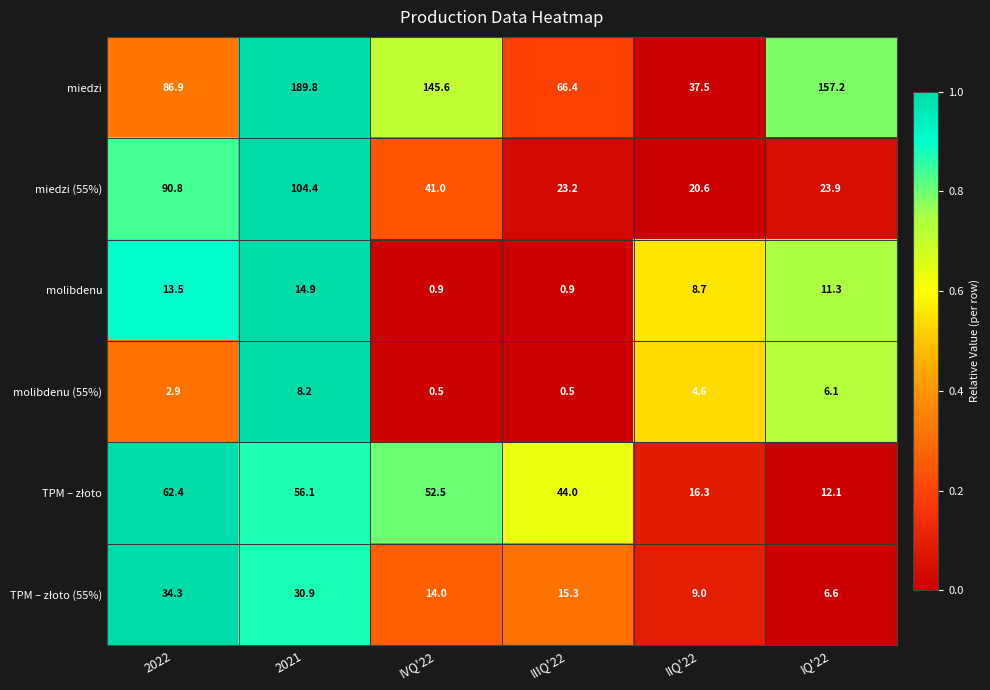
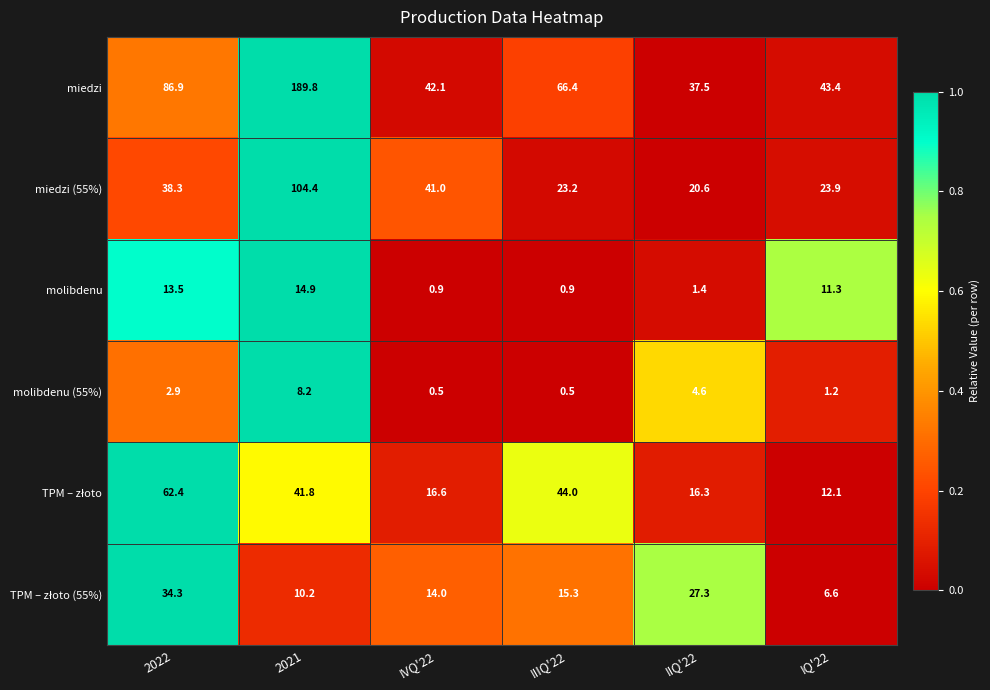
  {
    "miedzi": {
      "2022": 86.9,
      "2021": 189.8,
-     "IVQ'22": 145.6,
+     "IVQ'22": 42.1,
      "IIIQ'22": 66.4,
      "IIQ'22": 37.5,
-     "IQ'22": 157.2
+     "IQ'22": 43.4
    },
    "miedzi (55%)": {
-     "2022": 90.8,
+     "2022": 38.3,
      "2021": 104.4,
      "IVQ'22": 41.0,
      "IIIQ'22": 23.2,
      "IIQ'22": 20.6,
      "IQ'22": 23.9
    },
    "molibdenu": {
      "2022": 13.5,
      "2021": 14.9,
      "IVQ'22": 0.9,
      "IIIQ'22": 0.9,
-     "IIQ'22": 8.7,
+     "IIQ'22": 1.4,
      "IQ'22": 11.3
    },
    "molibdenu (55%)": {
      "2022": 2.9,
      "2021": 8.2,
      "IVQ'22": 0.5,
      "IIIQ'22": 0.5,
      "IIQ'22": 4.6,
-     "IQ'22": 6.1
+     "IQ'22": 1.2
    },
    "TPM – złoto": {
      "2022": 62.4,
-     "2021": 56.1,
-     "IVQ'22": 52.5,
+     "2021": 41.8,
+     "IVQ'22": 16.6,
      "IIIQ'22": 44.0,
      "IIQ'22": 16.3,
      "IQ'22": 12.1
    },
    "TPM – złoto (55%)": {
      "2022": 34.3,
-     "2021": 30.9,
+     "2021": 10.2,
      "IVQ'22": 14.0,
      "IIIQ'22": 15.3,
-     "IIQ'22": 9.0,
+     "IIQ'22": 27.3,
      "IQ'22": 6.6
    }
  }
